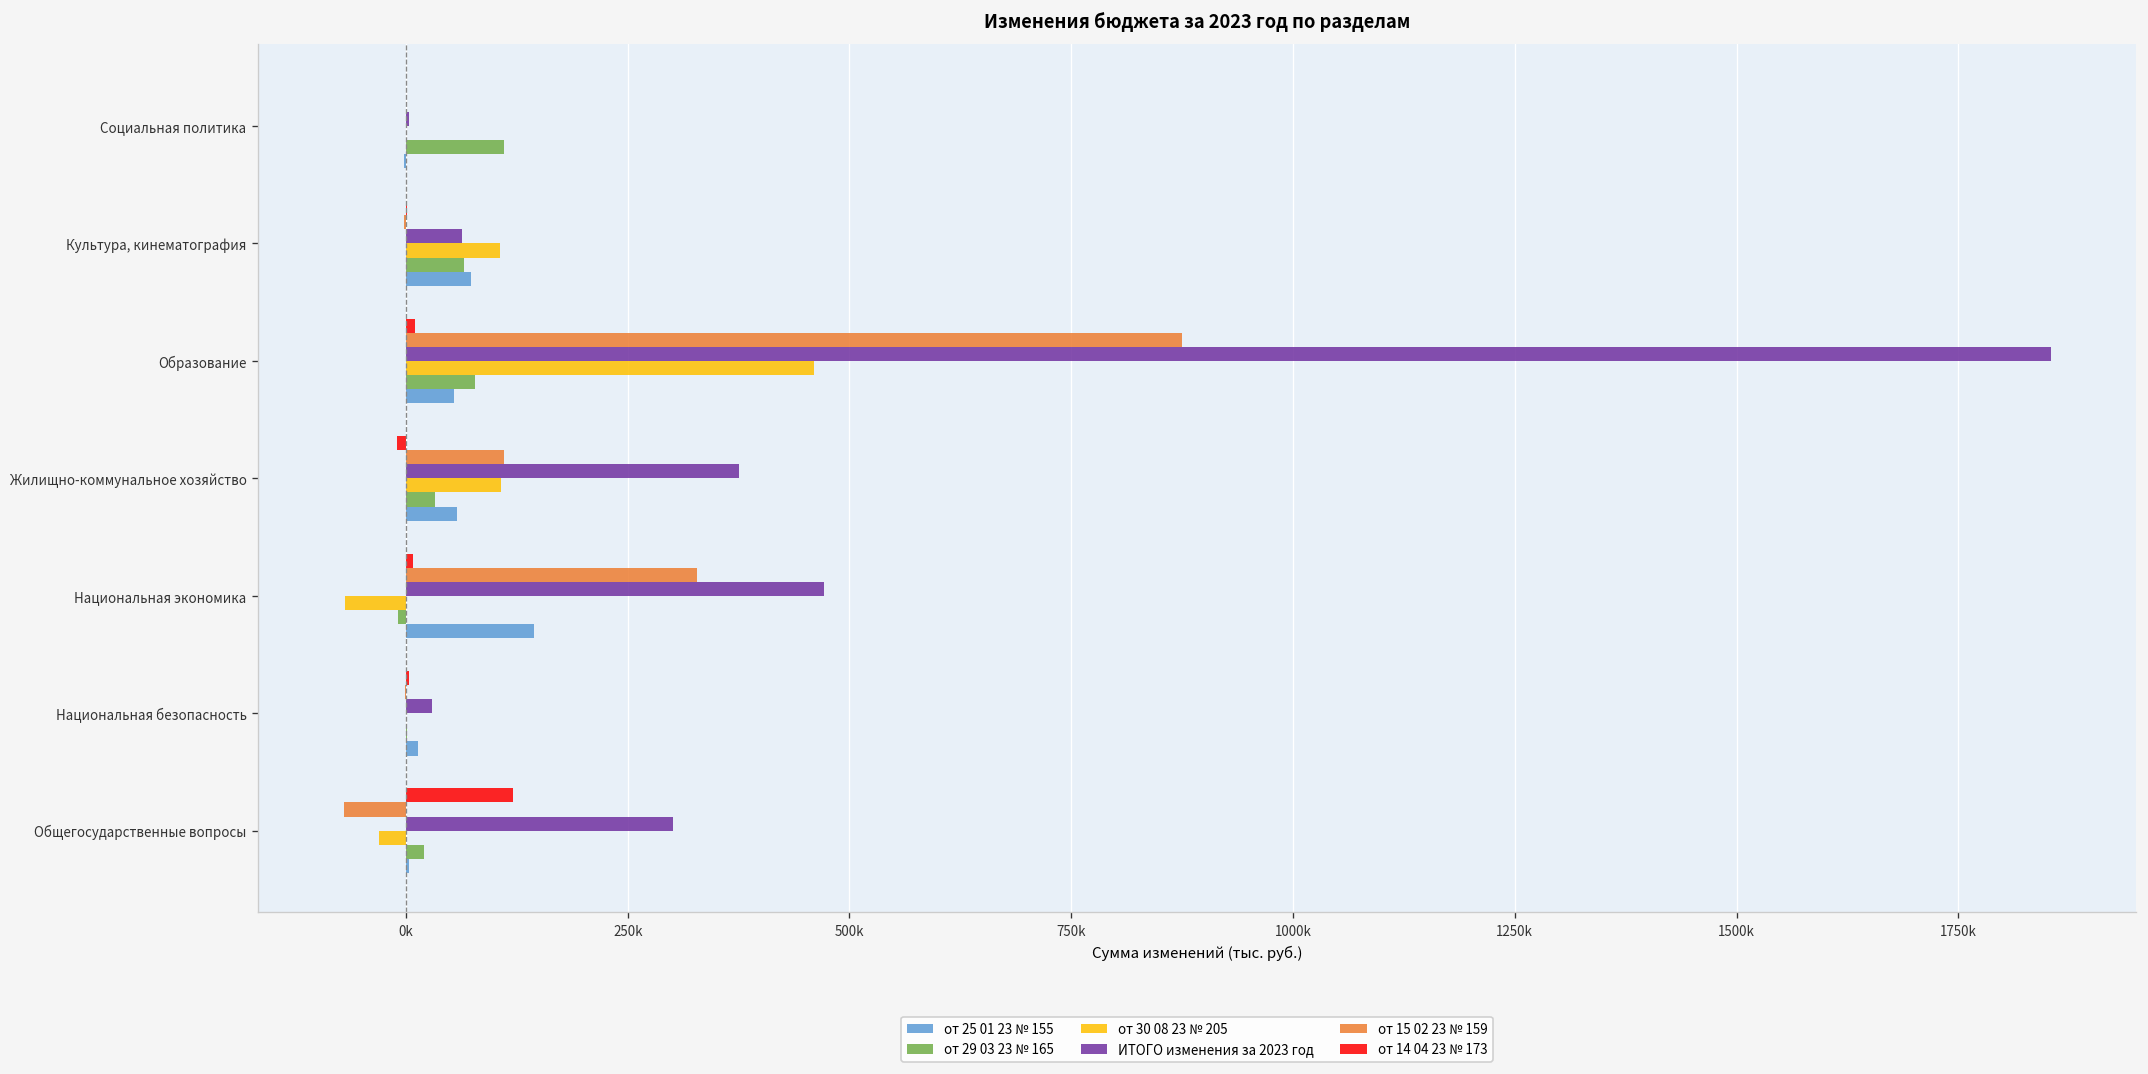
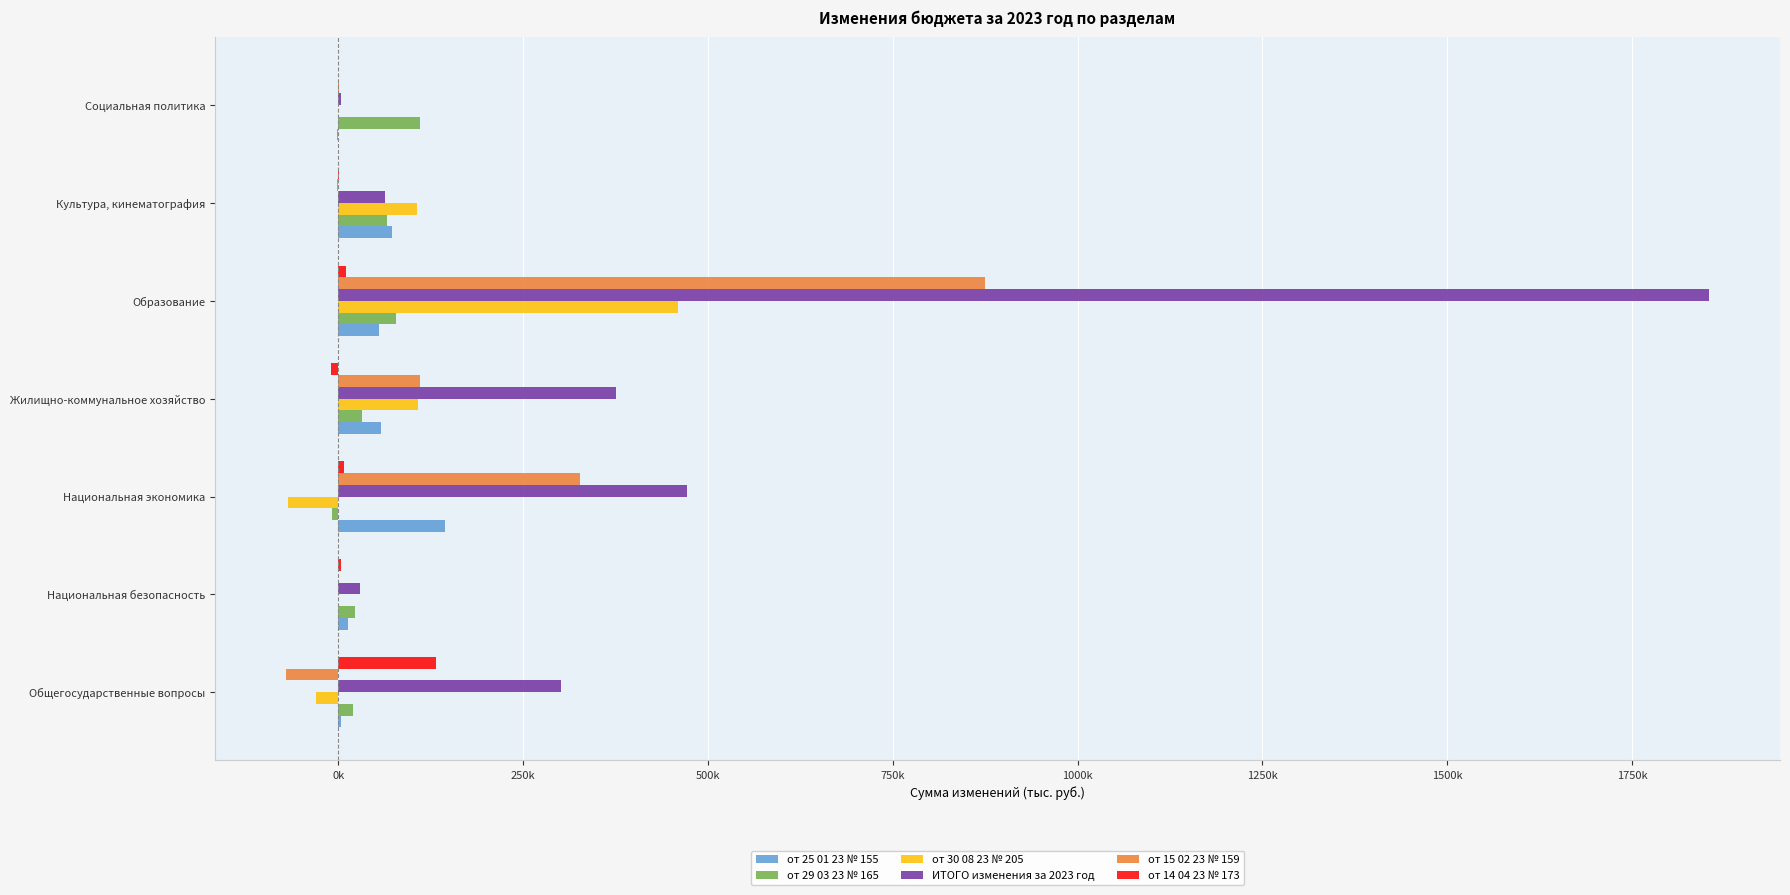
  {
    "от 25 01 23 № 155": {
      "Культура, кинематография": 70000,
      "Образование": 50000,
      "Жилищно-коммунальное хозяйство": 60000,
      "Национальная экономика": 140000,
      "Национальная безопасность": 10000,
      "Общегосударственные вопросы": 0
    },
    "от 29 03 23 № 165": {
      "Социальная политика": 110000,
      "Культура, кинематография": 70000,
      "Образование": 80000,
      "Жилищно-коммунальное хозяйство": 30000,
      "Национальная экономика": -10000,
-     "Национальная безопасность": 0,
+     "Национальная безопасность": 20000,
      "Общегосударственные вопросы": 20000
    },
    "от 30 08 23 № 205": {
      "Социальная политика": 0,
      "Культура, кинематография": 110000,
      "Образование": 460000,
      "Жилищно-коммунальное хозяйство": 110000,
      "Национальная экономика": -70000,
      "Общегосударственные вопросы": -30000
    },
    "ИТОГО изменения за 2023 год": {
      "Культура, кинематография": 60000,
      "Образование": 1850000,
      "Жилищно-коммунальное хозяйство": 380000,
      "Национальная экономика": 470000,
      "Национальная безопасность": 30000,
      "Общегосударственные вопросы": 300000
    },
    "от 15 02 23 № 159": {
      "Образование": 880000,
      "Жилищно-коммунальное хозяйство": 110000,
      "Национальная экономика": 330000,
      "Общегосударственные вопросы": -70000
    },
    "от 14 04 23 № 173": {
      "Социальная политика": 0,
      "Образование": 10000,
      "Жилищно-коммунальное хозяйство": -10000,
      "Национальная экономика": 10000,
      "Национальная безопасность": 0,
-     "Общегосударственные вопросы": 120000
+     "Общегосударственные вопросы": 130000
    }
  }
